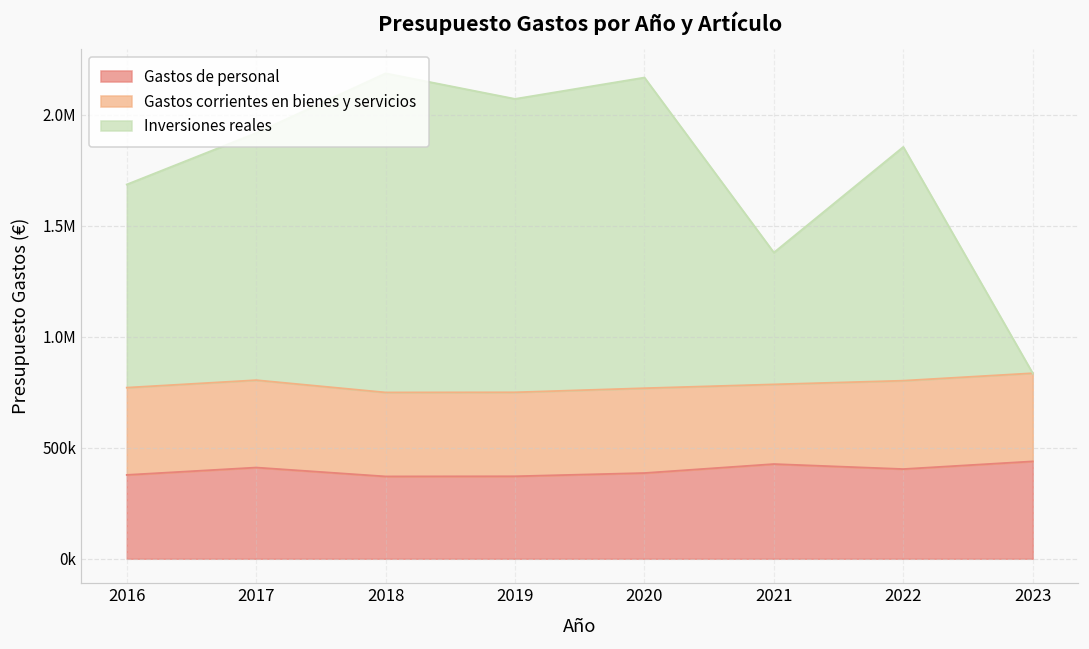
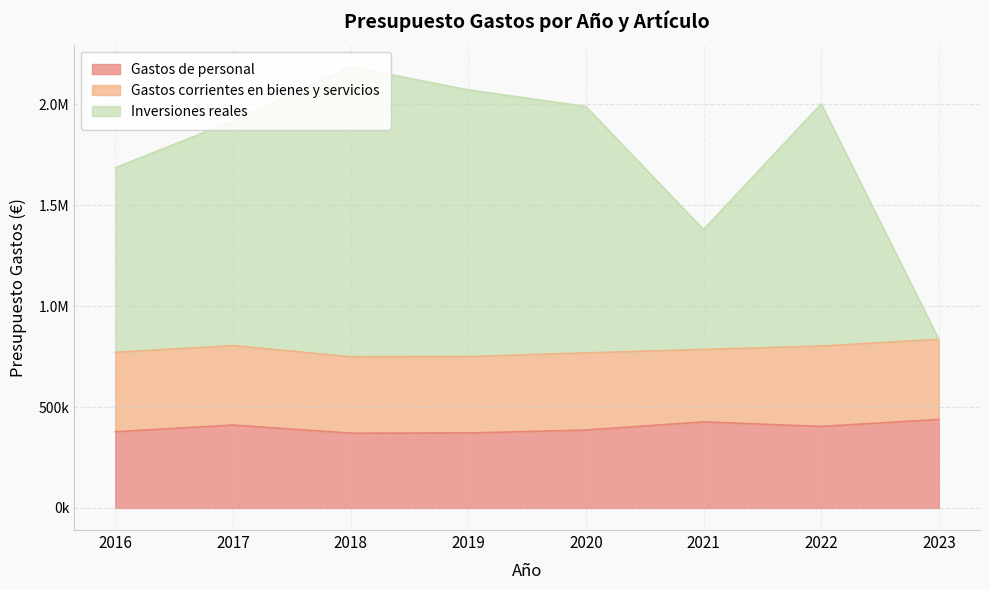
  {
    "Inversiones reales": {
      "2016": 920000,
      "2019": 1320000,
-     "2020": 1400000,
+     "2020": 1220000,
      "2021": 590000,
-     "2022": 1050000
+     "2022": 1200000
    }
  }
